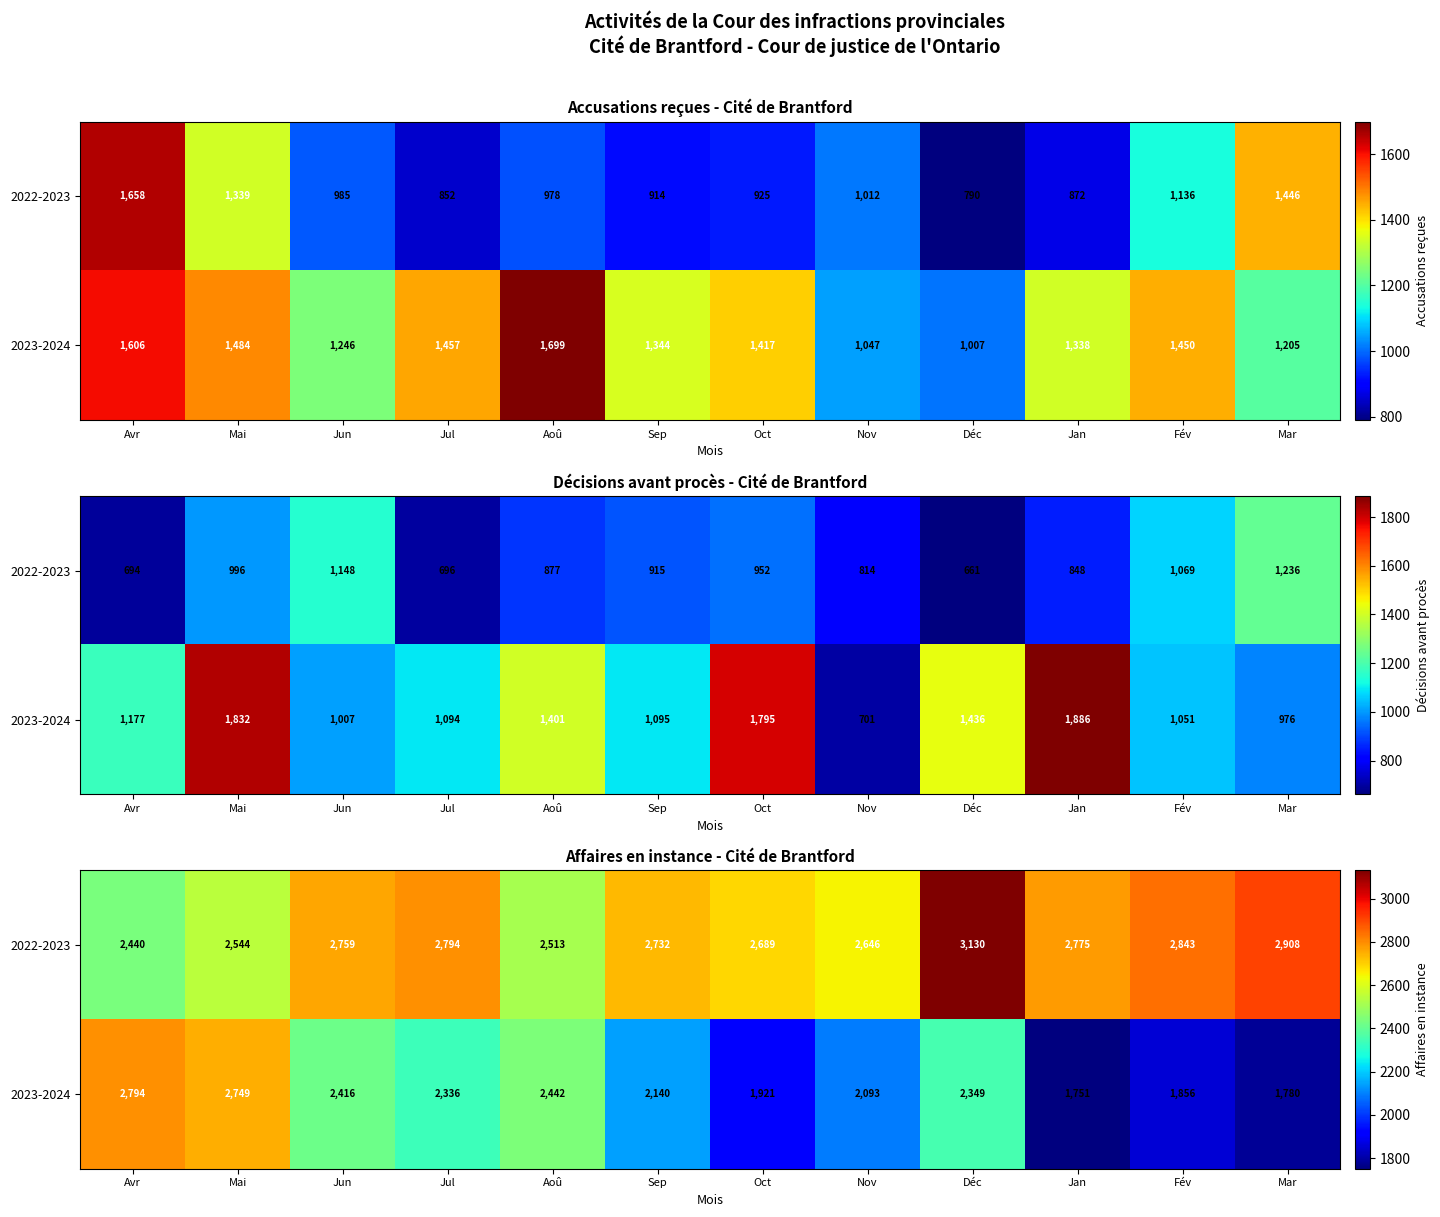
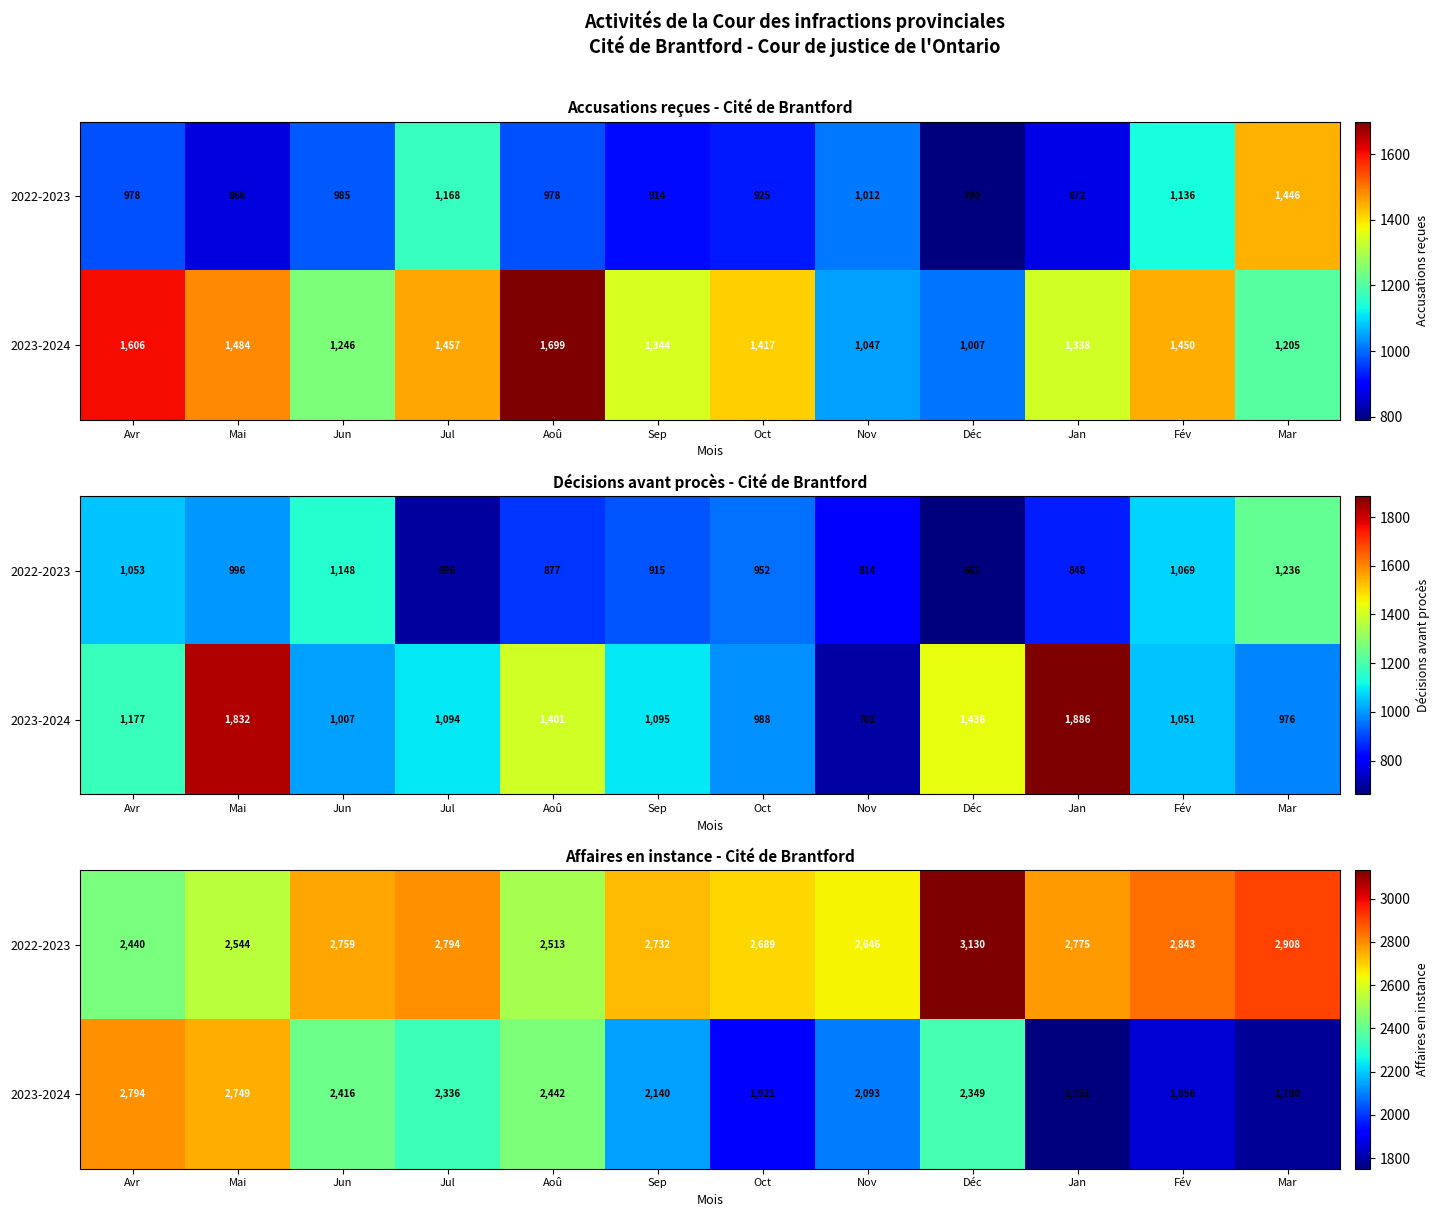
  {
    "Accusations reçues - Cité de Brantford": {
      "2022-2023": {
-       "Avr": "1,658",
-       "Mai": "1,339",
+       "Avr": "978",
+       "Mai": "866",
        "Jun": "985",
-       "Jul": "852",
+       "Jul": "1,168",
        "Aoû": "978",
        "Sep": "914",
        "Oct": "925",
        "Nov": "1,012",
        "Déc": "790",
        "Jan": "872",
        "Fév": "1,136",
        "Mar": "1,446"
      },
      "2023-2024": {
        "Avr": "1,606",
        "Mai": "1,484",
        "Jun": "1,246",
        "Jul": "1,457",
        "Aoû": "1,699",
        "Sep": "1,344",
        "Oct": "1,417",
        "Nov": "1,047",
        "Déc": "1,007",
        "Jan": "1,338",
        "Fév": "1,450",
        "Mar": "1,205"
      }
    },
    "Décisions avant procès - Cité de Brantford": {
      "2022-2023": {
-       "Avr": "694",
+       "Avr": "1,053",
        "Mai": "996",
        "Jun": "1,148",
        "Jul": "696",
        "Aoû": "877",
        "Sep": "915",
        "Oct": "952",
        "Nov": "814",
        "Déc": "661",
        "Jan": "848",
        "Fév": "1,069",
        "Mar": "1,236"
      },
      "2023-2024": {
        "Avr": "1,177",
        "Mai": "1,832",
        "Jun": "1,007",
        "Jul": "1,094",
        "Aoû": "1,401",
        "Sep": "1,095",
-       "Oct": "1,795",
+       "Oct": "988",
        "Nov": "701",
        "Déc": "1,436",
        "Jan": "1,886",
        "Fév": "1,051",
        "Mar": "976"
      }
    },
    "Affaires en instance - Cité de Brantford": {
      "2022-2023": {
        "Avr": "2,440",
        "Mai": "2,544",
        "Jun": "2,759",
        "Jul": "2,794",
        "Aoû": "2,513",
        "Sep": "2,732",
        "Oct": "2,689",
        "Nov": "2,646",
        "Déc": "3,130",
        "Jan": "2,775",
        "Fév": "2,843",
        "Mar": "2,908"
      },
      "2023-2024": {
        "Avr": "2,794",
        "Mai": "2,749",
        "Jun": "2,416",
        "Jul": "2,336",
        "Aoû": "2,442",
        "Sep": "2,140",
        "Oct": "1,921",
        "Nov": "2,093",
        "Déc": "2,349",
        "Jan": "1,751",
        "Fév": "1,856",
        "Mar": "1,780"
      }
    }
  }
